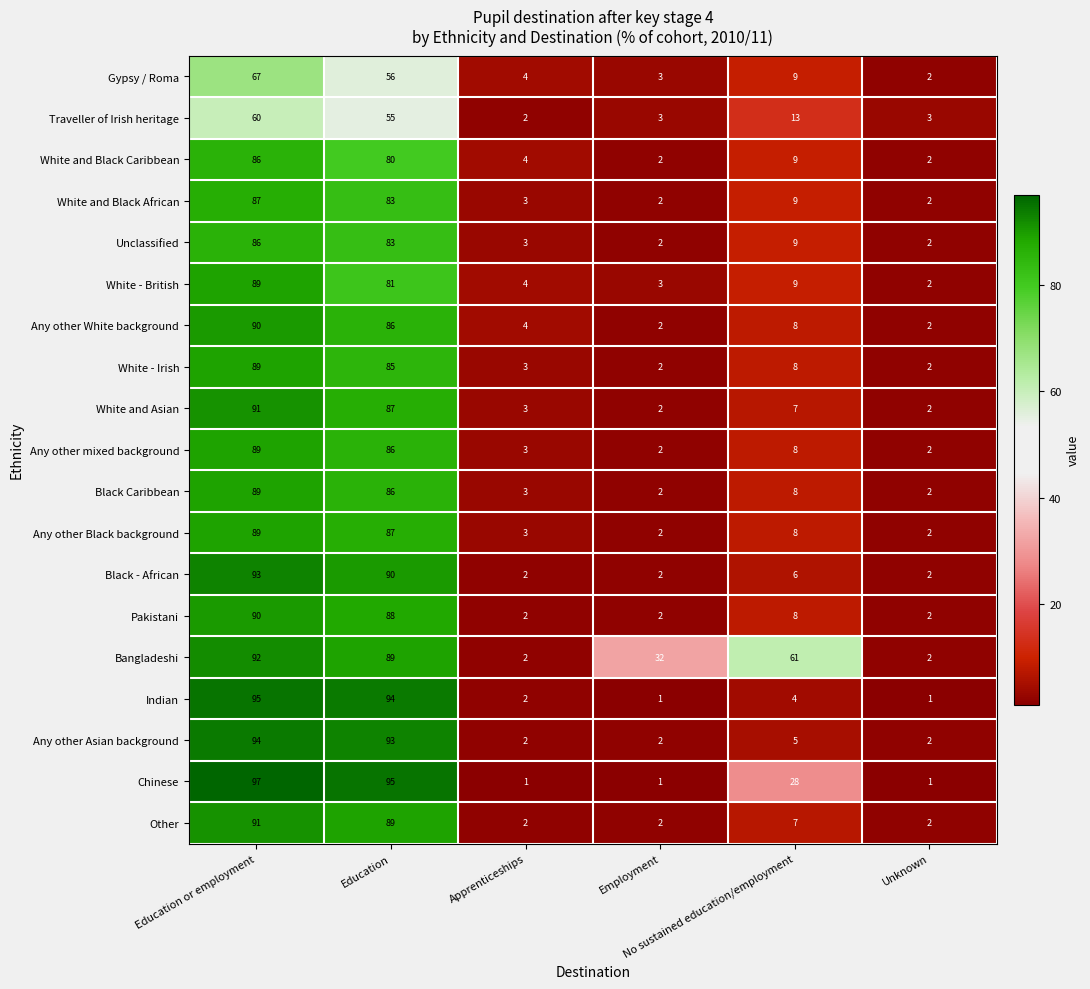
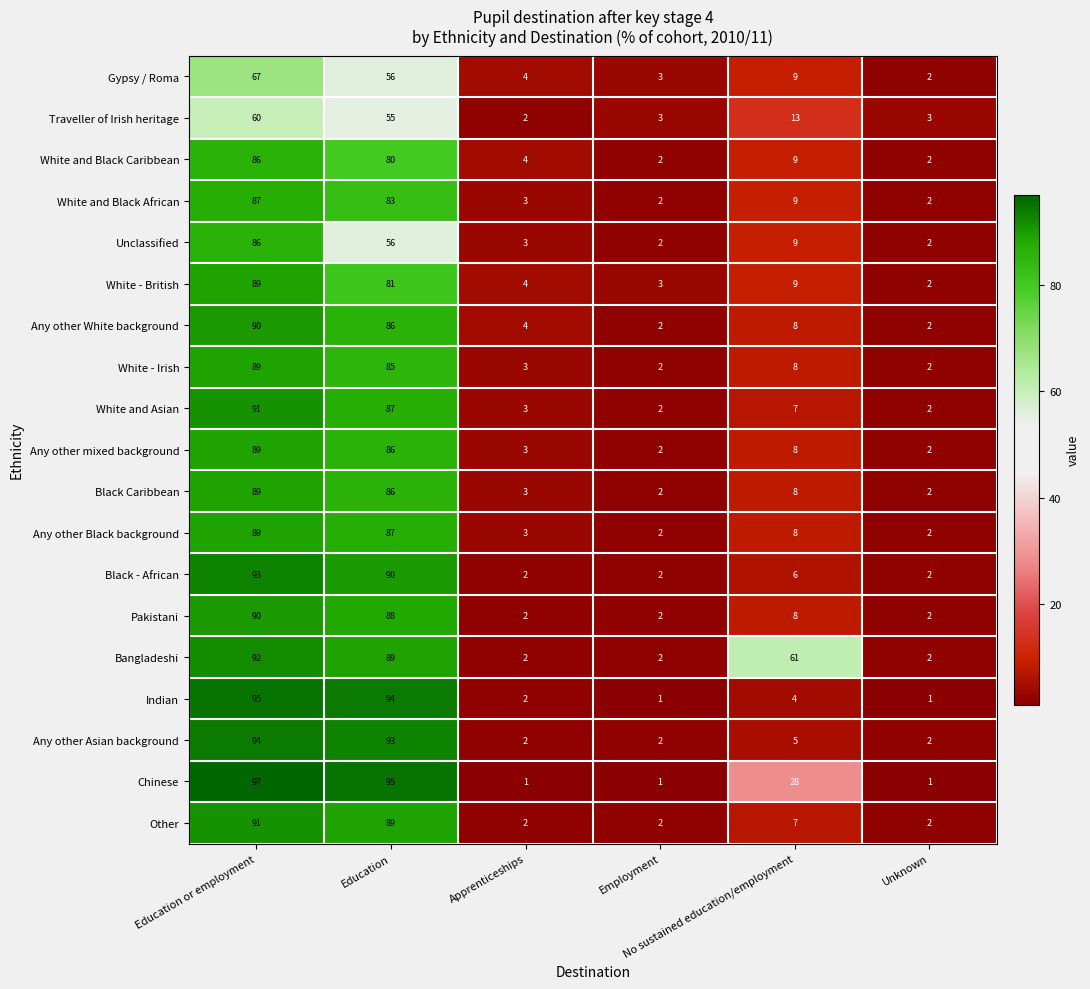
  {
    "Gypsy / Roma": {
      "Education or employment": 67,
      "Education": 56,
      "Apprenticeships": 4,
      "Employment": 3,
      "No sustained education/employment": 9,
      "Unknown": 2
    },
    "Traveller of Irish heritage": {
      "Education or employment": 60,
      "Education": 55,
      "Apprenticeships": 2,
      "Employment": 3,
      "No sustained education/employment": 13,
      "Unknown": 3
    },
    "White and Black Caribbean": {
      "Education or employment": 86,
      "Education": 80,
      "Apprenticeships": 4,
      "Employment": 2,
      "No sustained education/employment": 9,
      "Unknown": 2
    },
    "White and Black African": {
      "Education or employment": 87,
      "Education": 83,
      "Apprenticeships": 3,
      "Employment": 2,
      "No sustained education/employment": 9,
      "Unknown": 2
    },
    "Unclassified": {
      "Education or employment": 86,
-     "Education": 83,
+     "Education": 56,
      "Apprenticeships": 3,
      "Employment": 2,
      "No sustained education/employment": 9,
      "Unknown": 2
    },
    "White - British": {
      "Education or employment": 89,
      "Education": 81,
      "Apprenticeships": 4,
      "Employment": 3,
      "No sustained education/employment": 9,
      "Unknown": 2
    },
    "Any other White background": {
      "Education or employment": 90,
      "Education": 86,
      "Apprenticeships": 4,
      "Employment": 2,
      "No sustained education/employment": 8,
      "Unknown": 2
    },
    "White - Irish": {
      "Education or employment": 89,
      "Education": 85,
      "Apprenticeships": 3,
      "Employment": 2,
      "No sustained education/employment": 8,
      "Unknown": 2
    },
    "White and Asian": {
      "Education or employment": 91,
      "Education": 87,
      "Apprenticeships": 3,
      "Employment": 2,
      "No sustained education/employment": 7,
      "Unknown": 2
    },
    "Any other mixed background": {
      "Education or employment": 89,
      "Education": 86,
      "Apprenticeships": 3,
      "Employment": 2,
      "No sustained education/employment": 8,
      "Unknown": 2
    },
    "Black Caribbean": {
      "Education or employment": 89,
      "Education": 86,
      "Apprenticeships": 3,
      "Employment": 2,
      "No sustained education/employment": 8,
      "Unknown": 2
    },
    "Any other Black background": {
      "Education or employment": 89,
      "Education": 87,
      "Apprenticeships": 3,
      "Employment": 2,
      "No sustained education/employment": 8,
      "Unknown": 2
    },
    "Black - African": {
      "Education or employment": 93,
      "Education": 90,
      "Apprenticeships": 2,
      "Employment": 2,
      "No sustained education/employment": 6,
      "Unknown": 2
    },
    "Pakistani": {
      "Education or employment": 90,
      "Education": 88,
      "Apprenticeships": 2,
      "Employment": 2,
      "No sustained education/employment": 8,
      "Unknown": 2
    },
    "Bangladeshi": {
      "Education or employment": 92,
      "Education": 89,
      "Apprenticeships": 2,
-     "Employment": 32,
+     "Employment": 2,
      "No sustained education/employment": 61,
      "Unknown": 2
    },
    "Indian": {
      "Education or employment": 95,
      "Education": 94,
      "Apprenticeships": 2,
      "Employment": 1,
      "No sustained education/employment": 4,
      "Unknown": 1
    },
    "Any other Asian background": {
      "Education or employment": 94,
      "Education": 93,
      "Apprenticeships": 2,
      "Employment": 2,
      "No sustained education/employment": 5,
      "Unknown": 2
    },
    "Chinese": {
      "Education or employment": 97,
      "Education": 95,
      "Apprenticeships": 1,
      "Employment": 1,
      "No sustained education/employment": 28,
      "Unknown": 1
    },
    "Other": {
      "Education or employment": 91,
      "Education": 89,
      "Apprenticeships": 2,
      "Employment": 2,
      "No sustained education/employment": 7,
      "Unknown": 2
    }
  }
